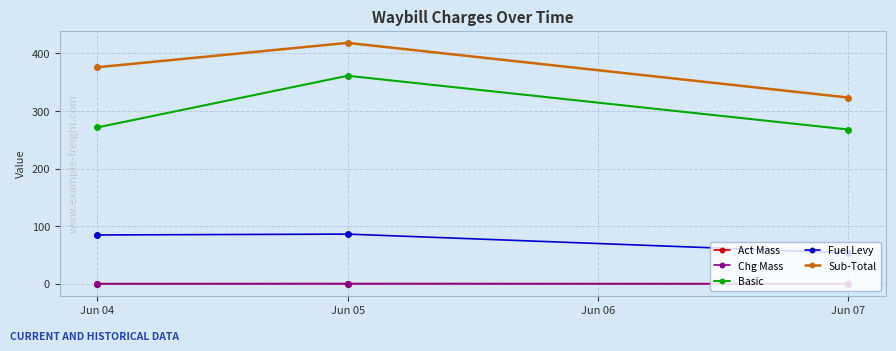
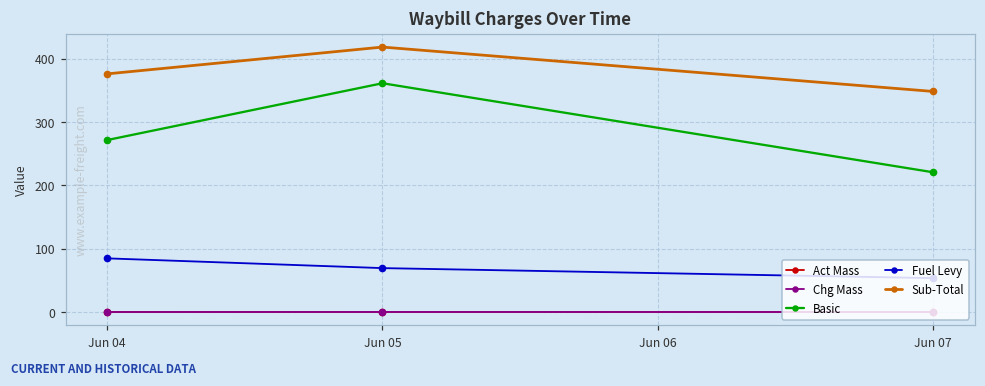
  {
    "Chg Mass": {
      "Jun 04": 0,
      "Jun 05": 0
    },
    "Basic": {
      "Jun 04": 270,
      "Jun 05": 360,
-     "Jun 07": 270
+     "Jun 07": 220
    },
    "Fuel Levy": {
      "Jun 04": 80,
-     "Jun 05": 90
+     "Jun 05": 70
    },
    "Sub-Total": {
      "Jun 04": 380,
      "Jun 05": 420,
-     "Jun 07": 320
+     "Jun 07": 350
    }
  }
